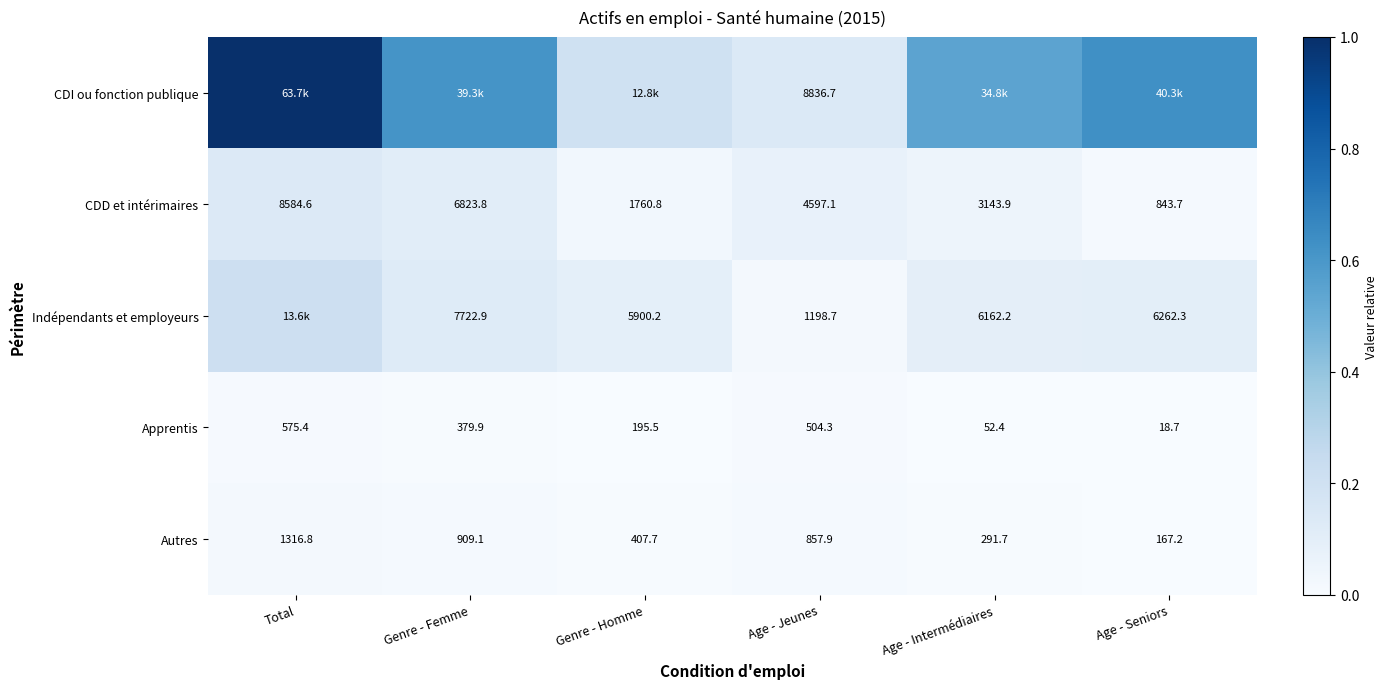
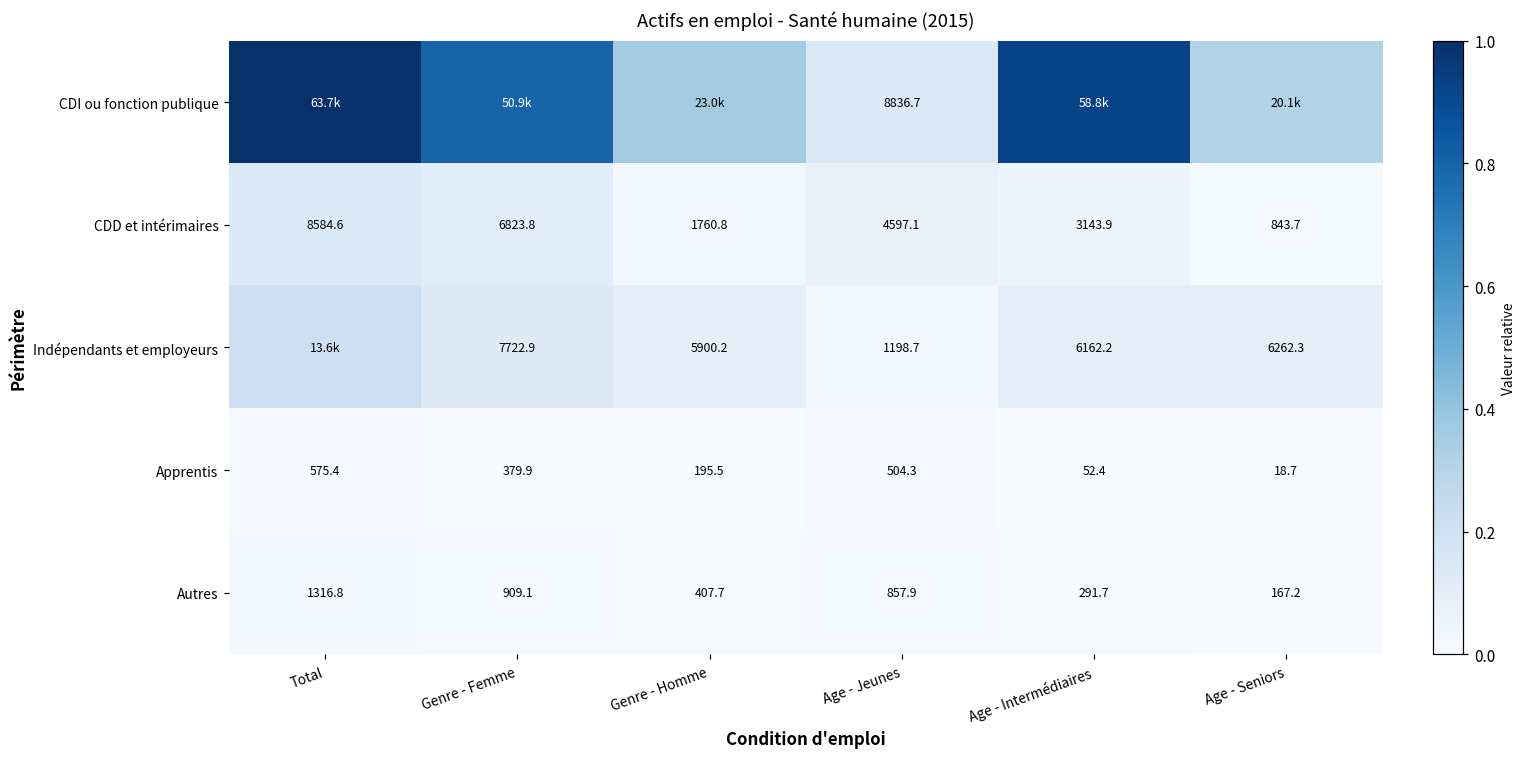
  {
    "CDI ou fonction publique": {
      "Total": "63.7k",
-     "Genre - Femme": "39.3k",
-     "Genre - Homme": "12.8k",
+     "Genre - Femme": "50.9k",
+     "Genre - Homme": "23.0k",
      "Age - Jeunes": "8836.7",
-     "Age - Intermédiaires": "34.8k",
-     "Age - Seniors": "40.3k"
+     "Age - Intermédiaires": "58.8k",
+     "Age - Seniors": "20.1k"
    },
    "CDD et intérimaires": {
      "Total": "8584.6",
      "Genre - Femme": "6823.8",
      "Genre - Homme": "1760.8",
      "Age - Jeunes": "4597.1",
      "Age - Intermédiaires": "3143.9",
      "Age - Seniors": "843.7"
    },
    "Indépendants et employeurs": {
      "Total": "13.6k",
      "Genre - Femme": "7722.9",
      "Genre - Homme": "5900.2",
      "Age - Jeunes": "1198.7",
      "Age - Intermédiaires": "6162.2",
      "Age - Seniors": "6262.3"
    },
    "Apprentis": {
      "Total": "575.4",
      "Genre - Femme": "379.9",
      "Genre - Homme": "195.5",
      "Age - Jeunes": "504.3",
      "Age - Intermédiaires": "52.4",
      "Age - Seniors": "18.7"
    },
    "Autres": {
      "Total": "1316.8",
      "Genre - Femme": "909.1",
      "Genre - Homme": "407.7",
      "Age - Jeunes": "857.9",
      "Age - Intermédiaires": "291.7",
      "Age - Seniors": "167.2"
    }
  }
